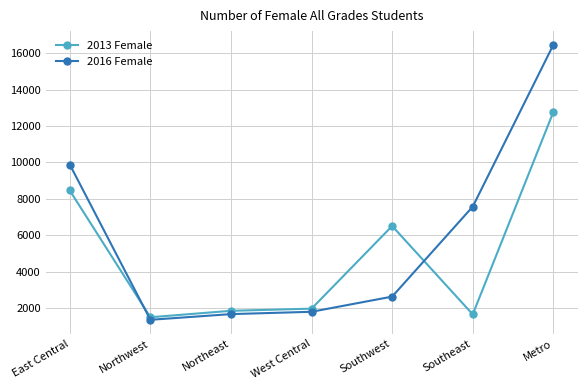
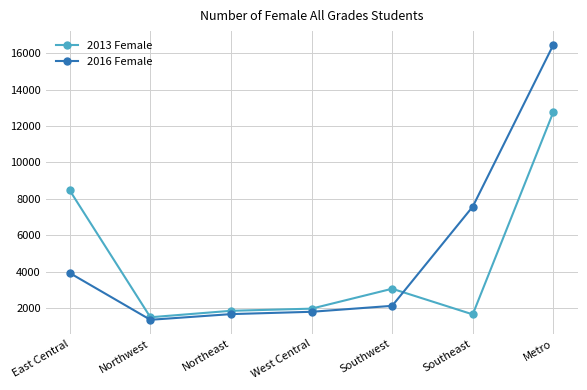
  {
    "2013 Female": {
      "East Central": 8500,
      "Northwest": 1500,
      "Northeast": 1900,
      "West Central": 2000,
-     "Southwest": 6500,
+     "Southwest": 3100,
      "Southeast": 1700,
      "Metro": 12800
    },
    "2016 Female": {
-     "East Central": 9900,
+     "East Central": 3900,
      "Northwest": 1400,
      "Northeast": 1700,
      "West Central": 1800,
-     "Southwest": 2600,
+     "Southwest": 2100,
      "Southeast": 7600,
      "Metro": 16500
    }
  }
